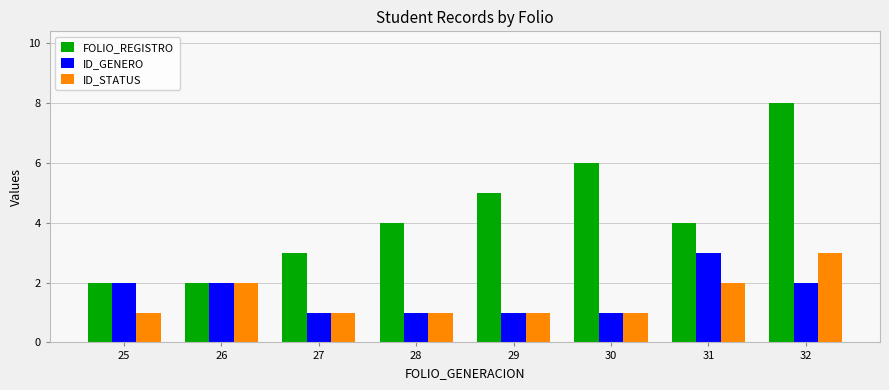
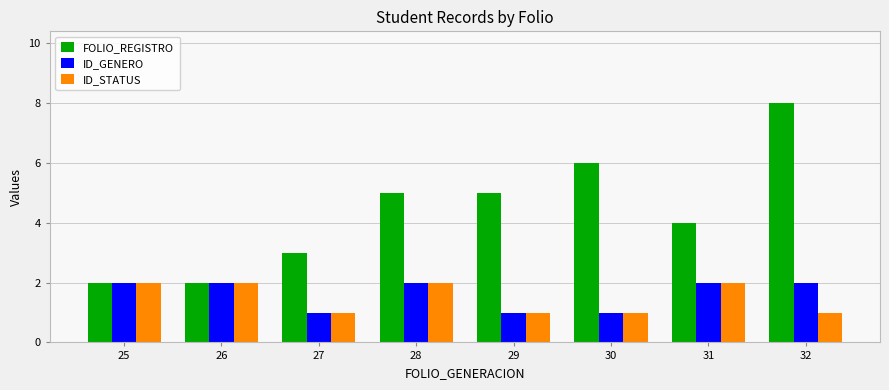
  {
    "FOLIO_REGISTRO": {
      "25": 2,
      "26": 2,
      "27": 3,
-     "28": 4,
+     "28": 5,
      "29": 5,
      "30": 6,
      "31": 4,
      "32": 8
    },
    "ID_GENERO": {
      "25": 2,
      "26": 2,
      "27": 1,
-     "28": 1,
+     "28": 2,
      "29": 1,
      "30": 1,
-     "31": 3,
+     "31": 2,
      "32": 2
    },
    "ID_STATUS": {
-     "25": 1,
+     "25": 2,
      "26": 2,
      "27": 1,
-     "28": 1,
+     "28": 2,
      "29": 1,
      "30": 1,
      "31": 2,
-     "32": 3
+     "32": 1
    }
  }
